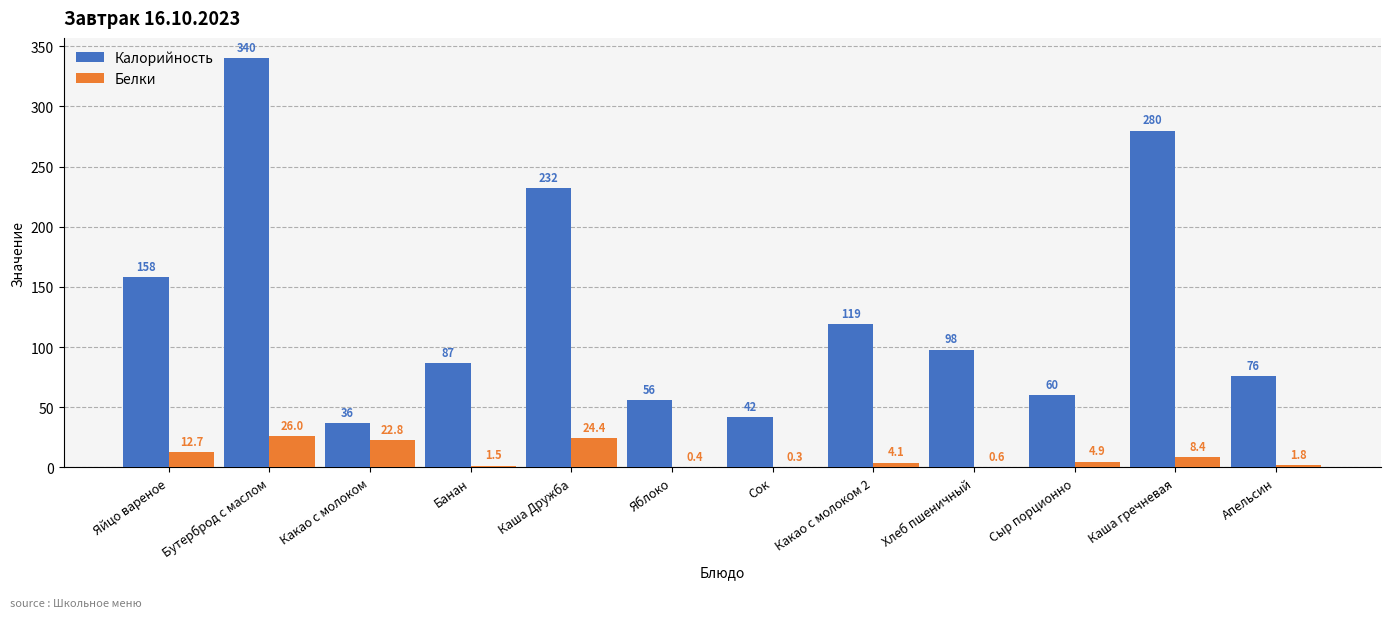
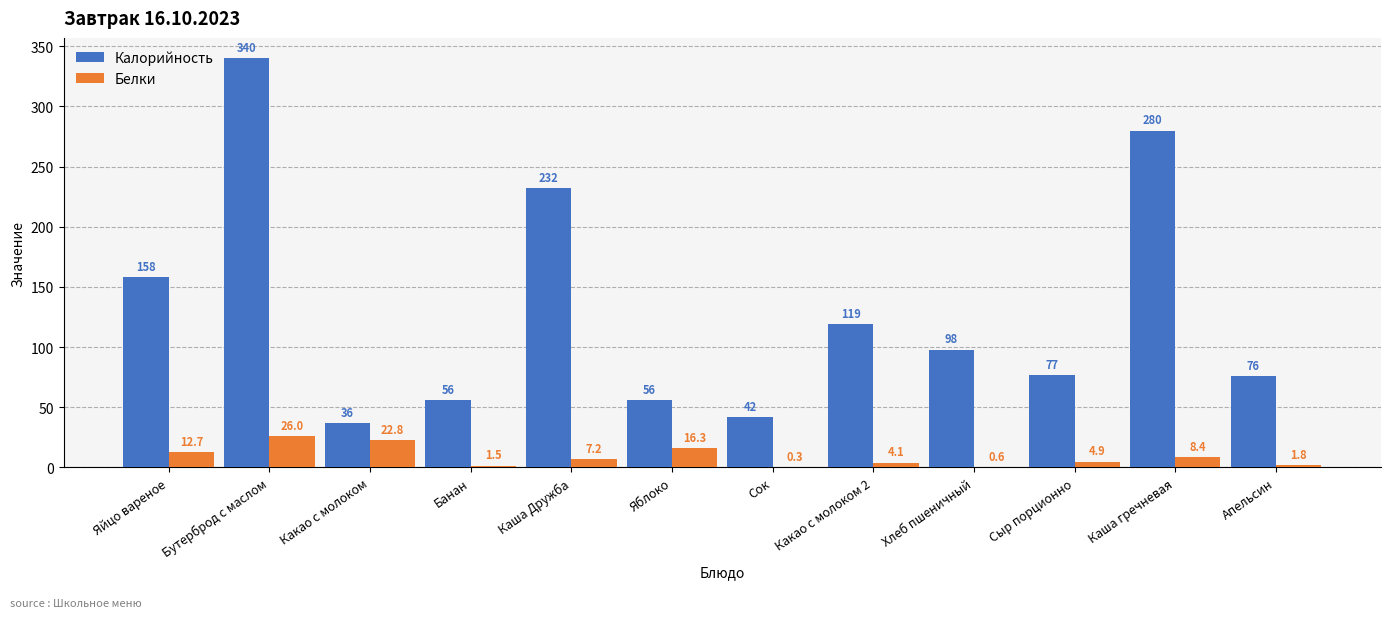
  {
    "Калорийность": {
      "Яйцо вареное": 158,
      "Бутерброд с маслом": 340,
-     "Банан": 87,
+     "Банан": 56,
      "Каша Дружба": 232,
      "Яблоко": 56,
      "Сок": 42,
      "Какао с молоком 2": 119,
      "Хлеб пшеничный": 98,
-     "Сыр порционно": 60,
+     "Сыр порционно": 77,
      "Каша гречневая": 280,
      "Апельсин": 76
    },
    "Белки": {
      "Яйцо вареное": 12.7,
      "Бутерброд с маслом": 26.0,
      "Какао с молоком": 22.8,
      "Банан": 1.5,
-     "Каша Дружба": 24.4,
-     "Яблоко": 0.4,
+     "Каша Дружба": 7.2,
+     "Яблоко": 16.3,
      "Сок": 0.3,
      "Какао с молоком 2": 4.1,
      "Хлеб пшеничный": 0.6,
      "Сыр порционно": 4.9,
      "Каша гречневая": 8.4,
      "Апельсин": 1.8
    }
  }
